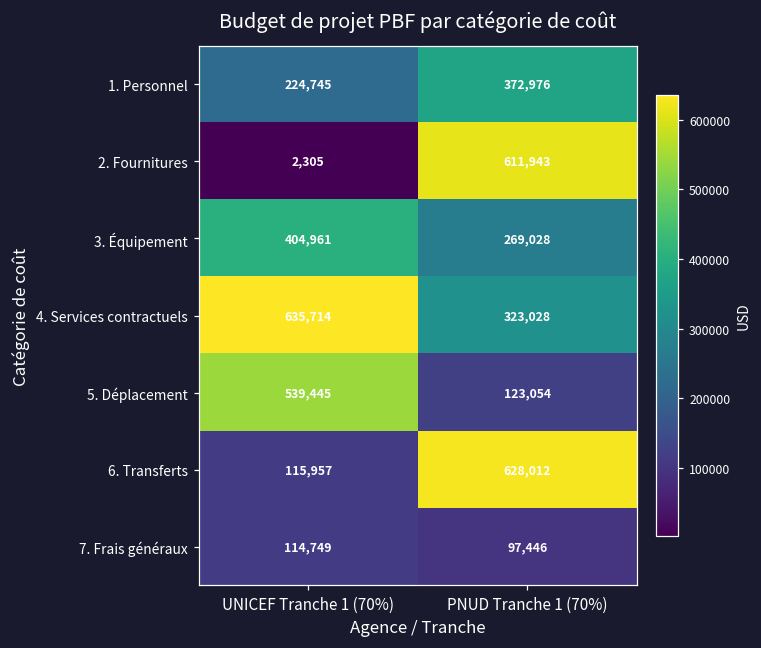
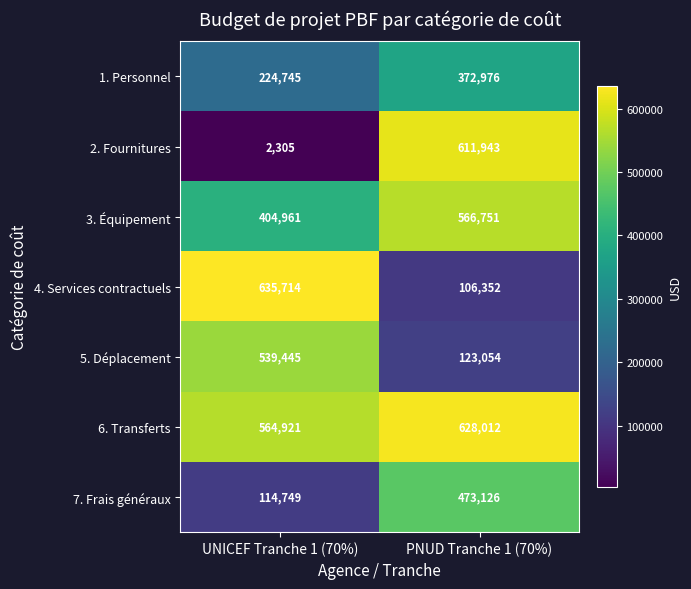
  {
    "1. Personnel": {
      "UNICEF Tranche 1 (70%)": "224,745",
      "PNUD Tranche 1 (70%)": "372,976"
    },
    "2. Fournitures": {
      "UNICEF Tranche 1 (70%)": "2,305",
      "PNUD Tranche 1 (70%)": "611,943"
    },
    "3. Équipement": {
      "UNICEF Tranche 1 (70%)": "404,961",
-     "PNUD Tranche 1 (70%)": "269,028"
+     "PNUD Tranche 1 (70%)": "566,751"
    },
    "4. Services contractuels": {
      "UNICEF Tranche 1 (70%)": "635,714",
-     "PNUD Tranche 1 (70%)": "323,028"
+     "PNUD Tranche 1 (70%)": "106,352"
    },
    "5. Déplacement": {
      "UNICEF Tranche 1 (70%)": "539,445",
      "PNUD Tranche 1 (70%)": "123,054"
    },
    "6. Transferts": {
-     "UNICEF Tranche 1 (70%)": "115,957",
+     "UNICEF Tranche 1 (70%)": "564,921",
      "PNUD Tranche 1 (70%)": "628,012"
    },
    "7. Frais généraux": {
      "UNICEF Tranche 1 (70%)": "114,749",
-     "PNUD Tranche 1 (70%)": "97,446"
+     "PNUD Tranche 1 (70%)": "473,126"
    }
  }
